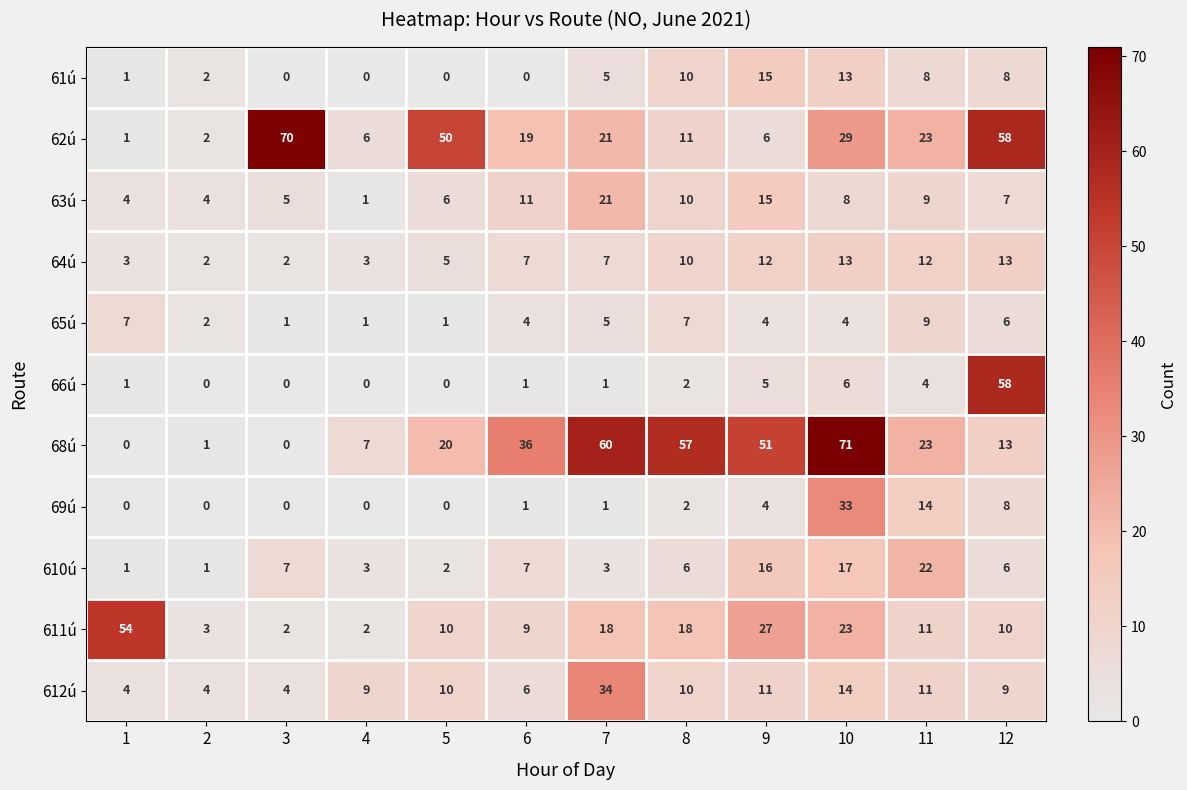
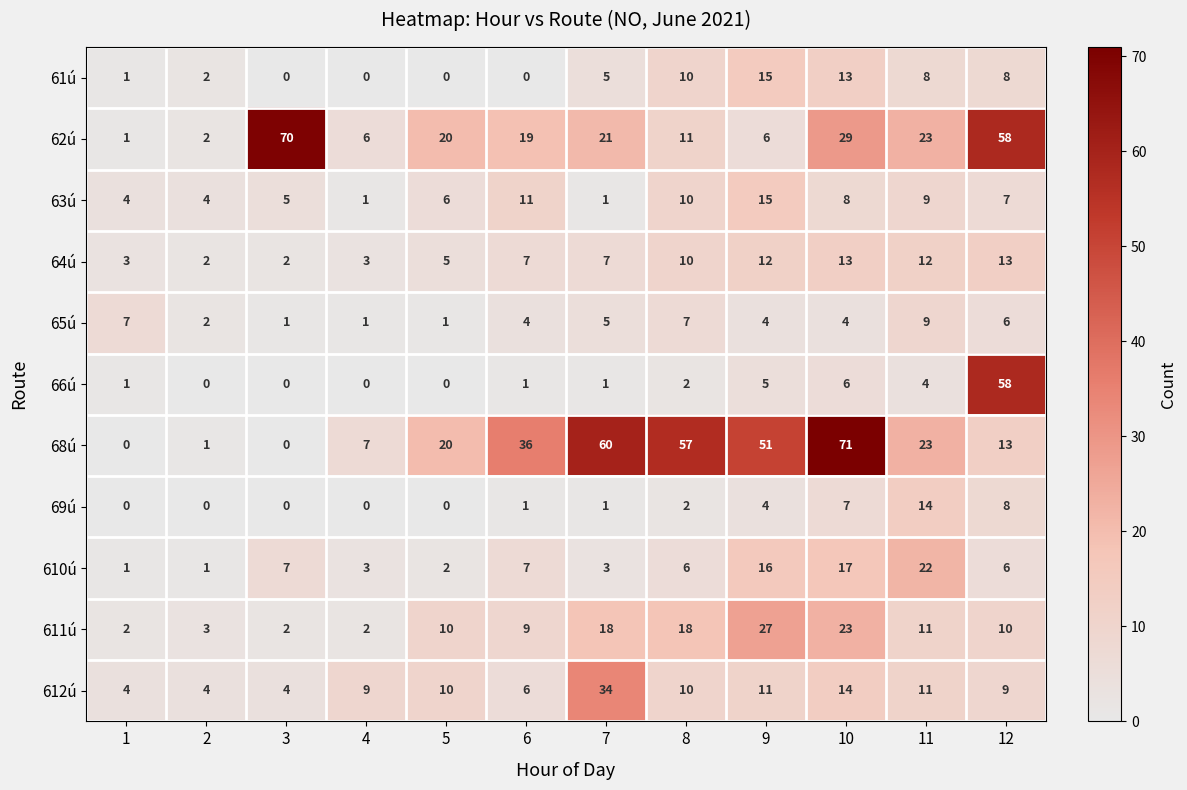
  {
    "61ú": {
      "1": 1,
      "2": 2,
      "3": 0,
      "4": 0,
      "5": 0,
      "6": 0,
      "7": 5,
      "8": 10,
      "9": 15,
      "10": 13,
      "11": 8,
      "12": 8
    },
    "62ú": {
      "1": 1,
      "2": 2,
      "3": 70,
      "4": 6,
-     "5": 50,
+     "5": 20,
      "6": 19,
      "7": 21,
      "8": 11,
      "9": 6,
      "10": 29,
      "11": 23,
      "12": 58
    },
    "63ú": {
      "1": 4,
      "2": 4,
      "3": 5,
      "4": 1,
      "5": 6,
      "6": 11,
-     "7": 21,
+     "7": 1,
      "8": 10,
      "9": 15,
      "10": 8,
      "11": 9,
      "12": 7
    },
    "64ú": {
      "1": 3,
      "2": 2,
      "3": 2,
      "4": 3,
      "5": 5,
      "6": 7,
      "7": 7,
      "8": 10,
      "9": 12,
      "10": 13,
      "11": 12,
      "12": 13
    },
    "65ú": {
      "1": 7,
      "2": 2,
      "3": 1,
      "4": 1,
      "5": 1,
      "6": 4,
      "7": 5,
      "8": 7,
      "9": 4,
      "10": 4,
      "11": 9,
      "12": 6
    },
    "66ú": {
      "1": 1,
      "2": 0,
      "3": 0,
      "4": 0,
      "5": 0,
      "6": 1,
      "7": 1,
      "8": 2,
      "9": 5,
      "10": 6,
      "11": 4,
      "12": 58
    },
    "68ú": {
      "1": 0,
      "2": 1,
      "3": 0,
      "4": 7,
      "5": 20,
      "6": 36,
      "7": 60,
      "8": 57,
      "9": 51,
      "10": 71,
      "11": 23,
      "12": 13
    },
    "69ú": {
      "1": 0,
      "2": 0,
      "3": 0,
      "4": 0,
      "5": 0,
      "6": 1,
      "7": 1,
      "8": 2,
      "9": 4,
-     "10": 33,
+     "10": 7,
      "11": 14,
      "12": 8
    },
    "610ú": {
      "1": 1,
      "2": 1,
      "3": 7,
      "4": 3,
      "5": 2,
      "6": 7,
      "7": 3,
      "8": 6,
      "9": 16,
      "10": 17,
      "11": 22,
      "12": 6
    },
    "611ú": {
-     "1": 54,
+     "1": 2,
      "2": 3,
      "3": 2,
      "4": 2,
      "5": 10,
      "6": 9,
      "7": 18,
      "8": 18,
      "9": 27,
      "10": 23,
      "11": 11,
      "12": 10
    },
    "612ú": {
      "1": 4,
      "2": 4,
      "3": 4,
      "4": 9,
      "5": 10,
      "6": 6,
      "7": 34,
      "8": 10,
      "9": 11,
      "10": 14,
      "11": 11,
      "12": 9
    }
  }
